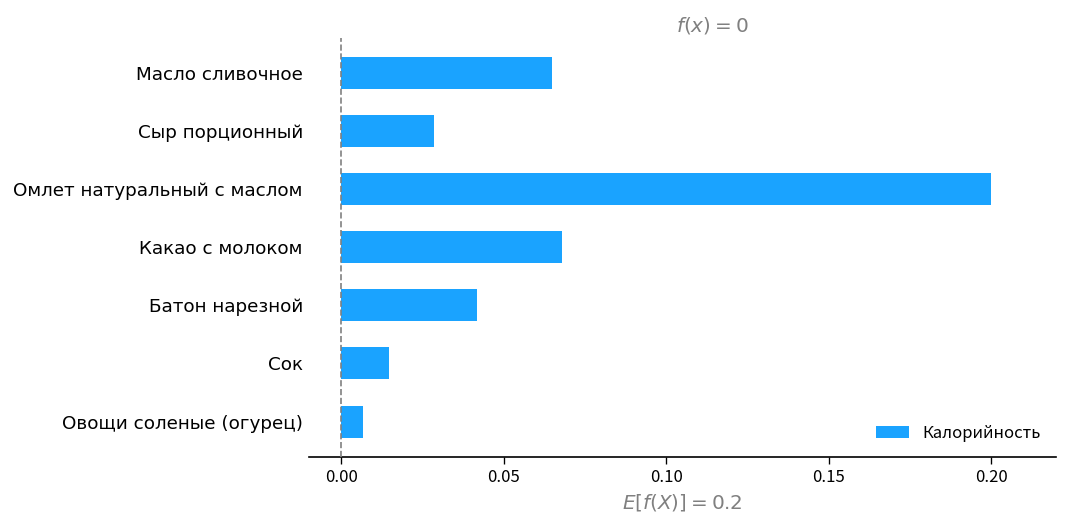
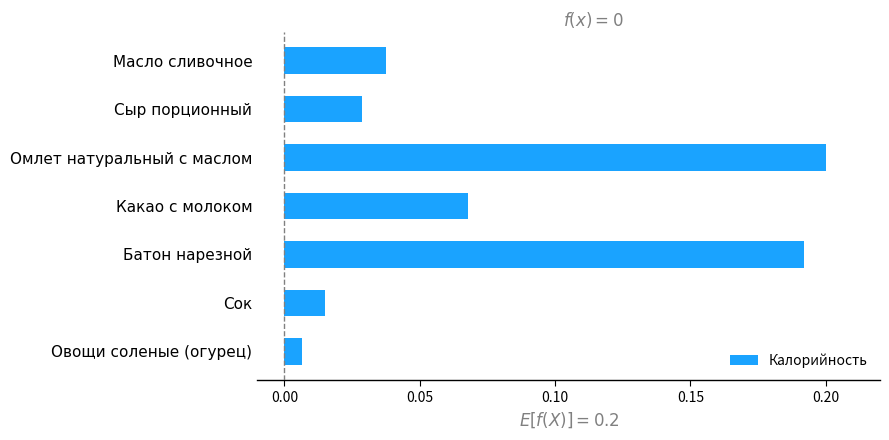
  {
-   "Масло сливочное": 0.065,
+   "Масло сливочное": 0.038,
    "Сыр порционный": 0.029,
    "Омлет натуральный с маслом": 0.200,
    "Какао с молоком": 0.068,
-   "Батон нарезной": 0.042,
+   "Батон нарезной": 0.192,
    "Сок": 0.015,
    "Овощи соленые (огурец)": 0.007
  }
